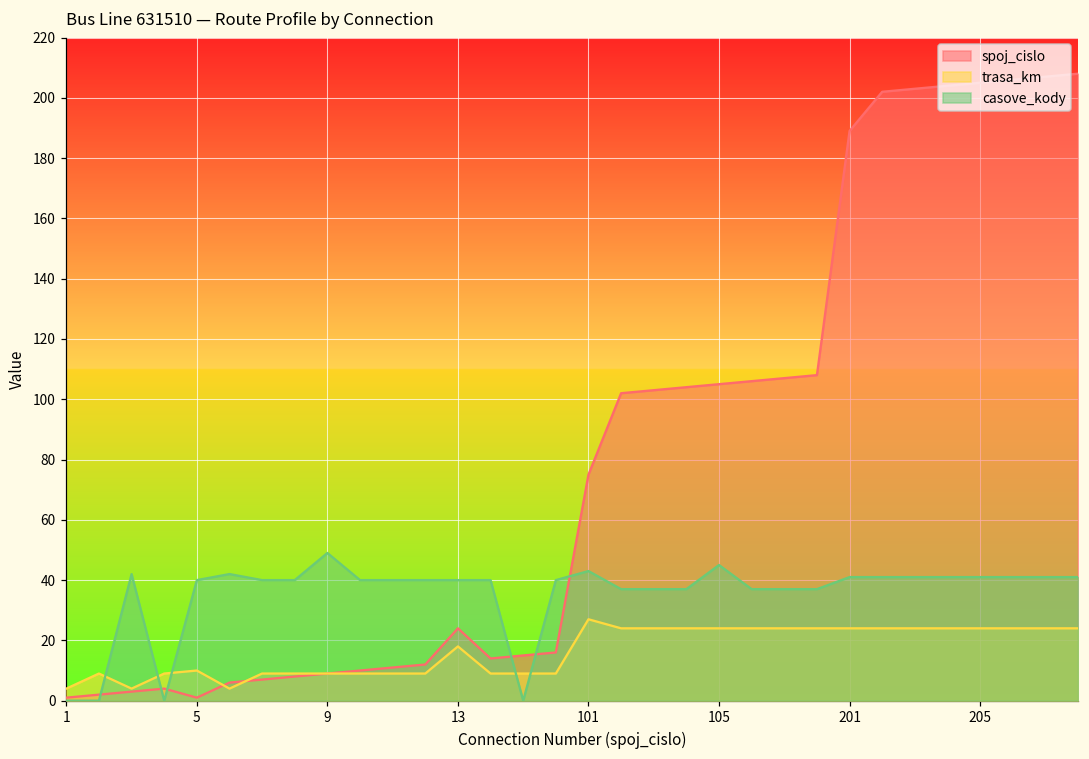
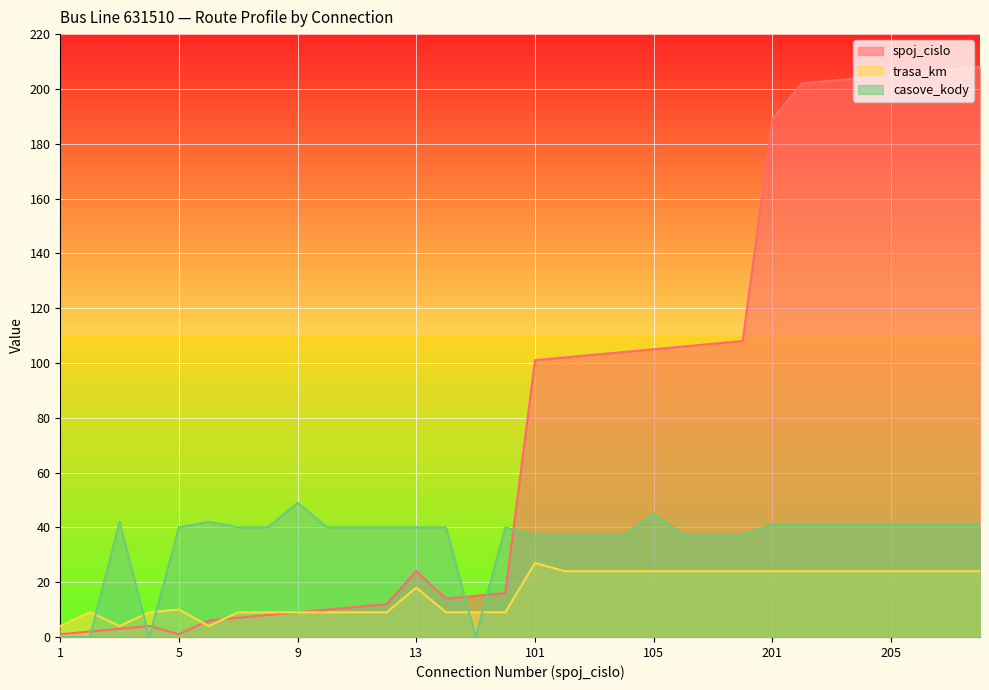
  {
    "spoj_cislo": {
      "1": 1,
      "5": 1,
      "13": 24,
-     "101": 75,
+     "101": 101,
      "105": 105,
      "201": 189
    },
    "trasa_km": {
      "1": 4,
      "5": 10,
      "13": 18,
      "101": 27,
      "105": 24,
      "201": 24,
      "205": 24
    },
    "casove_kody": {
      "1": 0,
      "5": 40,
      "9": 49,
      "13": 40,
-     "101": 43,
+     "101": 37,
      "105": 45,
      "201": 41,
      "205": 41
    }
  }
